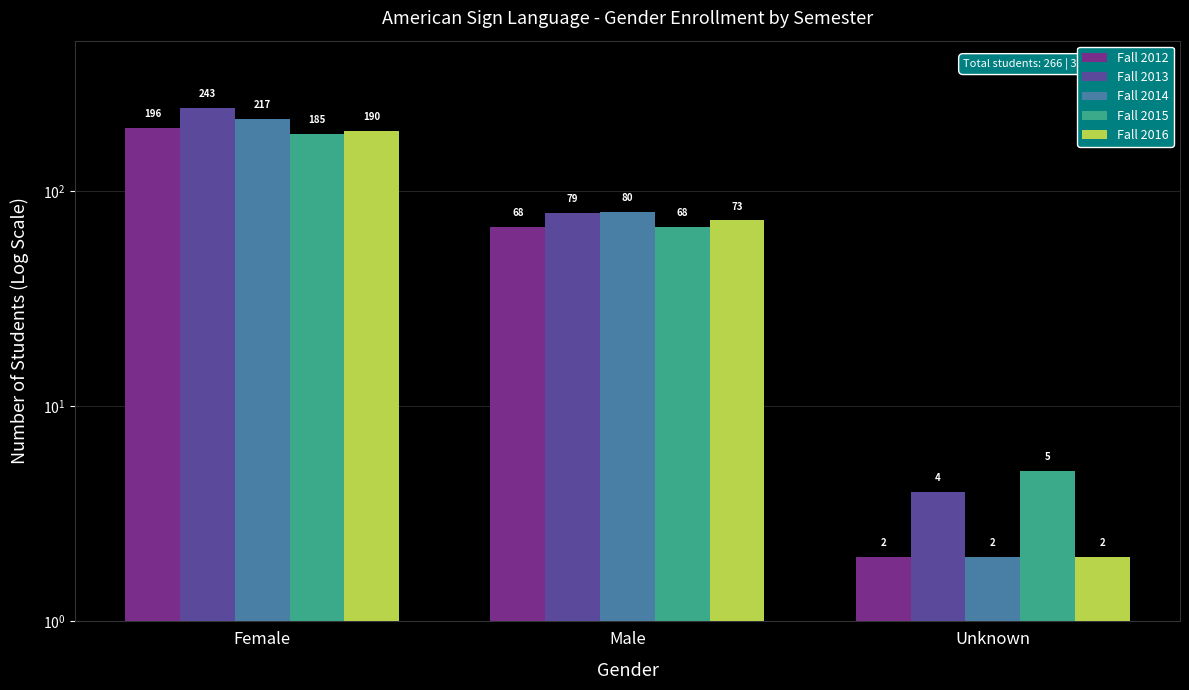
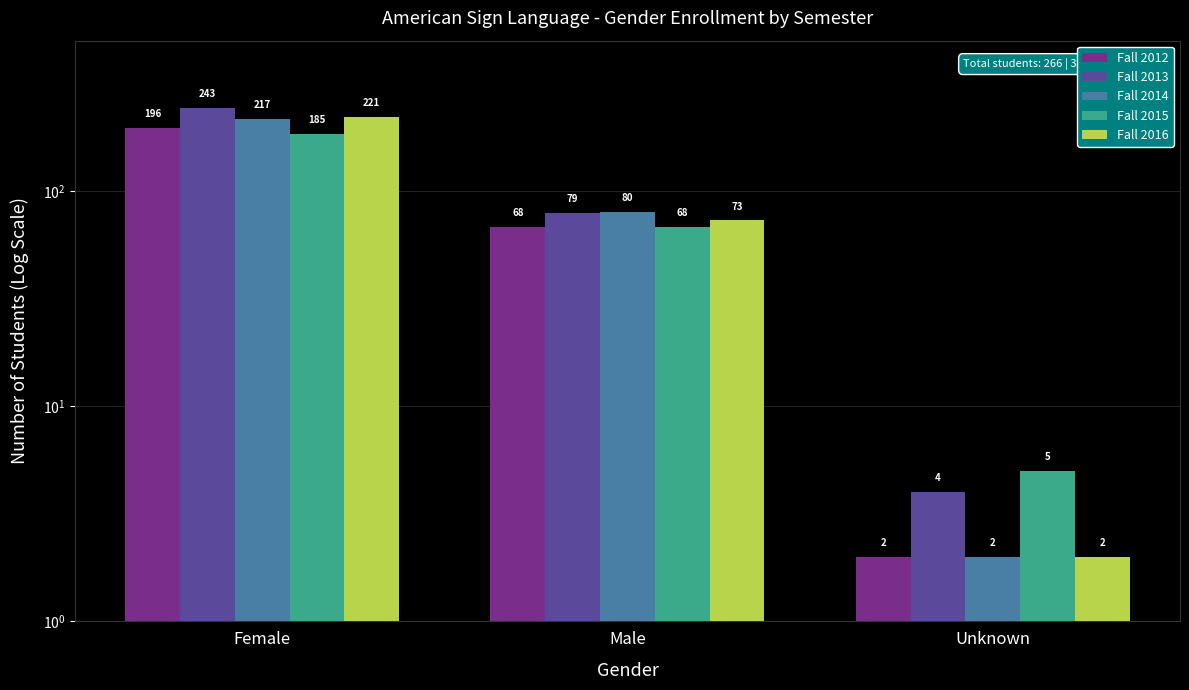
  {
    "Fall 2016": {
-     "Female": 190,
+     "Female": 221,
      "Male": 73,
      "Unknown": 2
    }
  }
